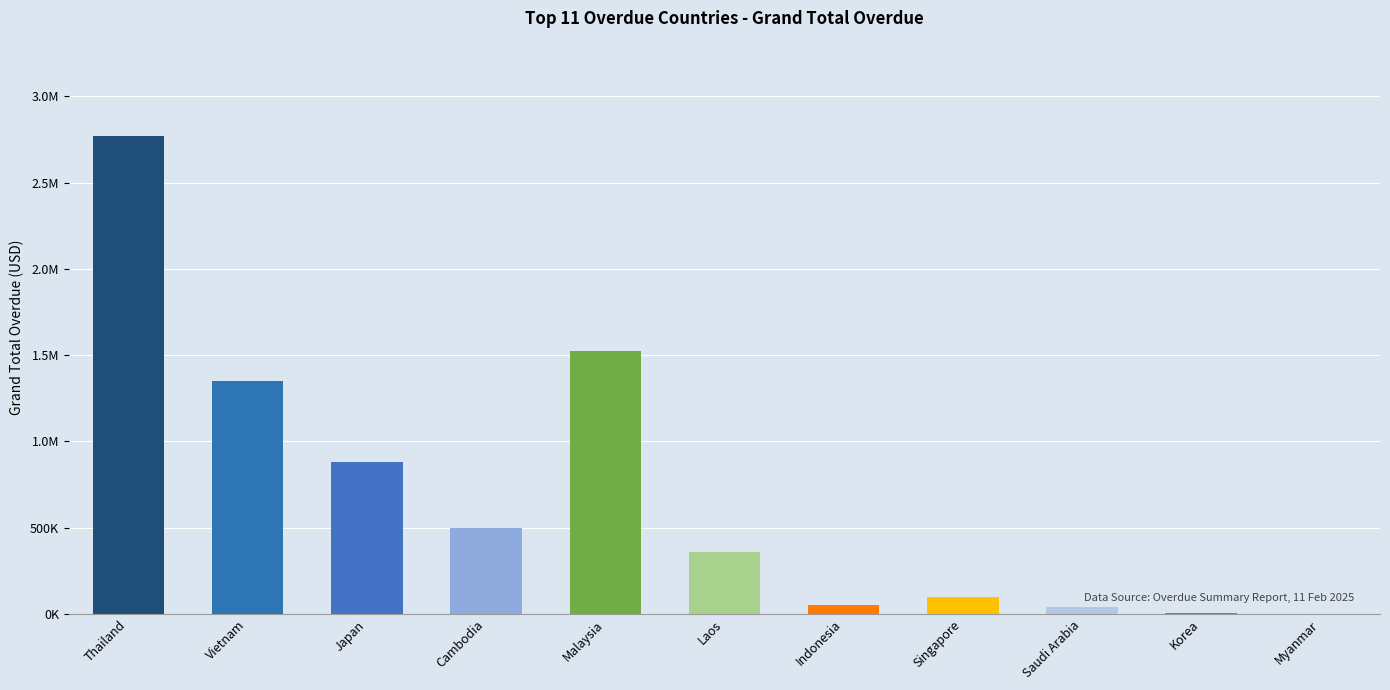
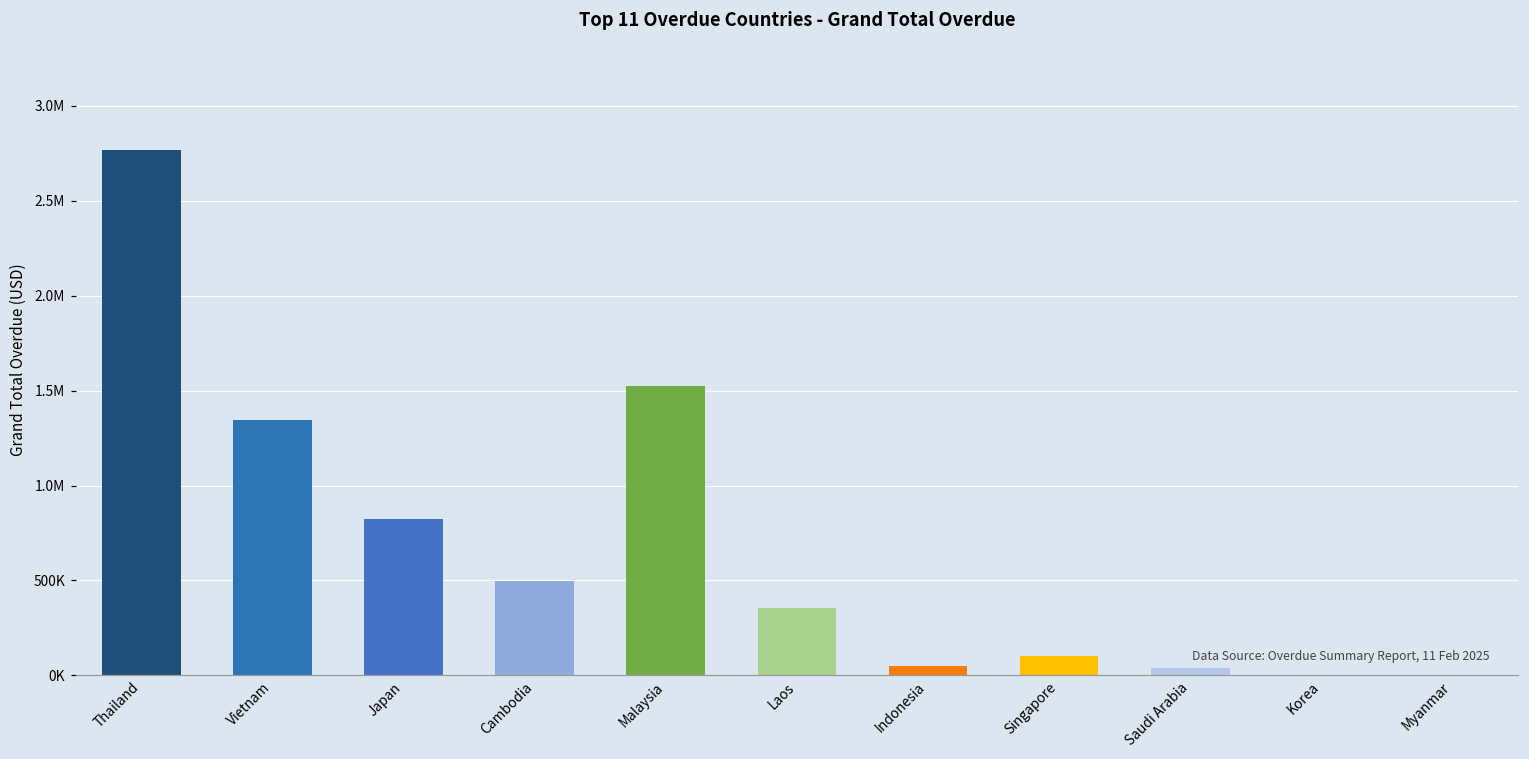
  {
    "Thailand": 2770000,
    "Vietnam": 1350000,
-   "Japan": 880000,
+   "Japan": 830000,
    "Cambodia": 500000,
    "Malaysia": 1520000,
    "Laos": 360000,
    "Indonesia": 50000,
    "Singapore": 100000,
    "Myanmar": 0
  }
